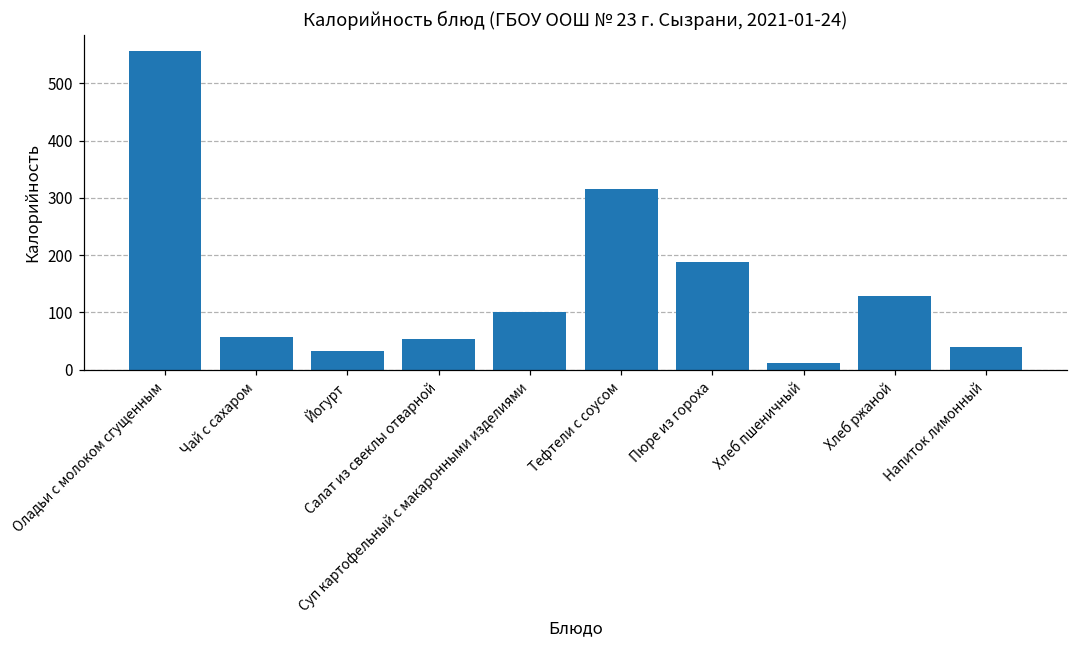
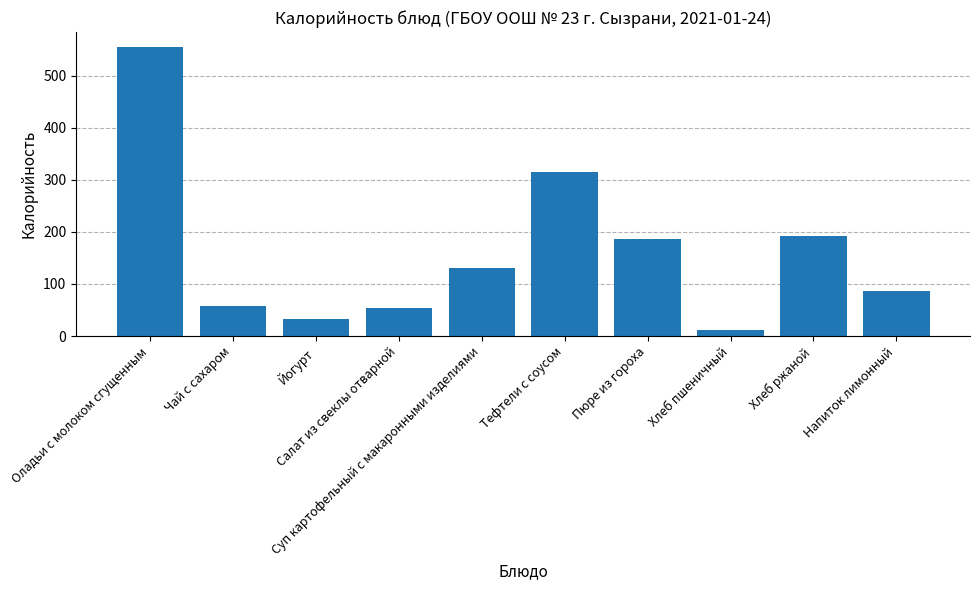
  {
    "Оладьи с молоком сгущенным": 560,
    "Чай с сахаром": 60,
    "Йогурт": 30,
    "Салат из свеклы отварной": 50,
-   "Суп картофельный с макаронными изделиями": 100,
+   "Суп картофельный с макаронными изделиями": 130,
    "Тефтели с соусом": 320,
    "Пюре из гороха": 190,
    "Хлеб пшеничный": 10,
-   "Хлеб ржаной": 130,
-   "Напиток лимонный": 40
+   "Хлеб ржаной": 190,
+   "Напиток лимонный": 90
  }
